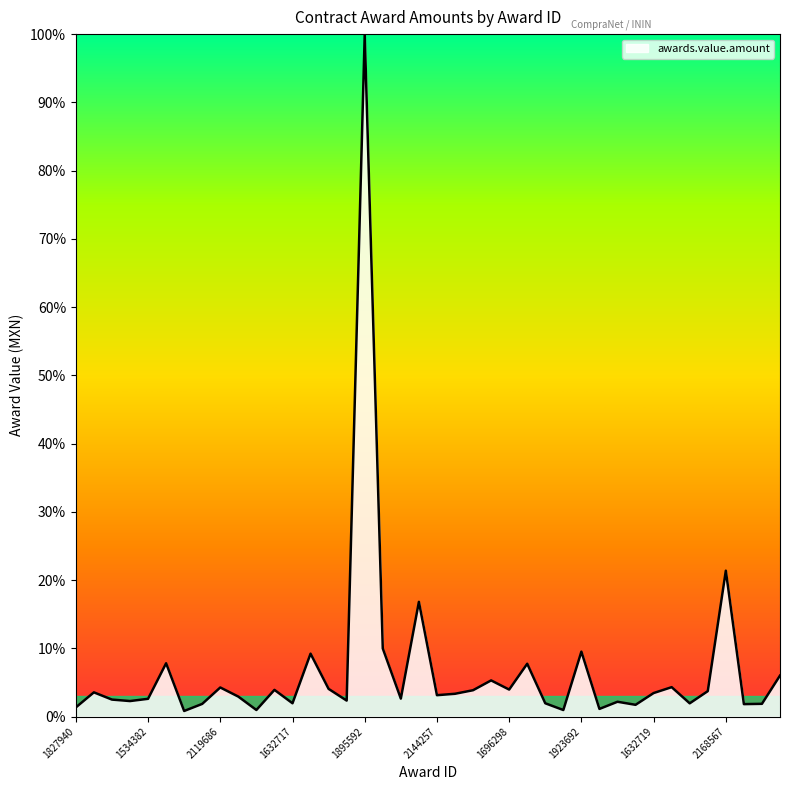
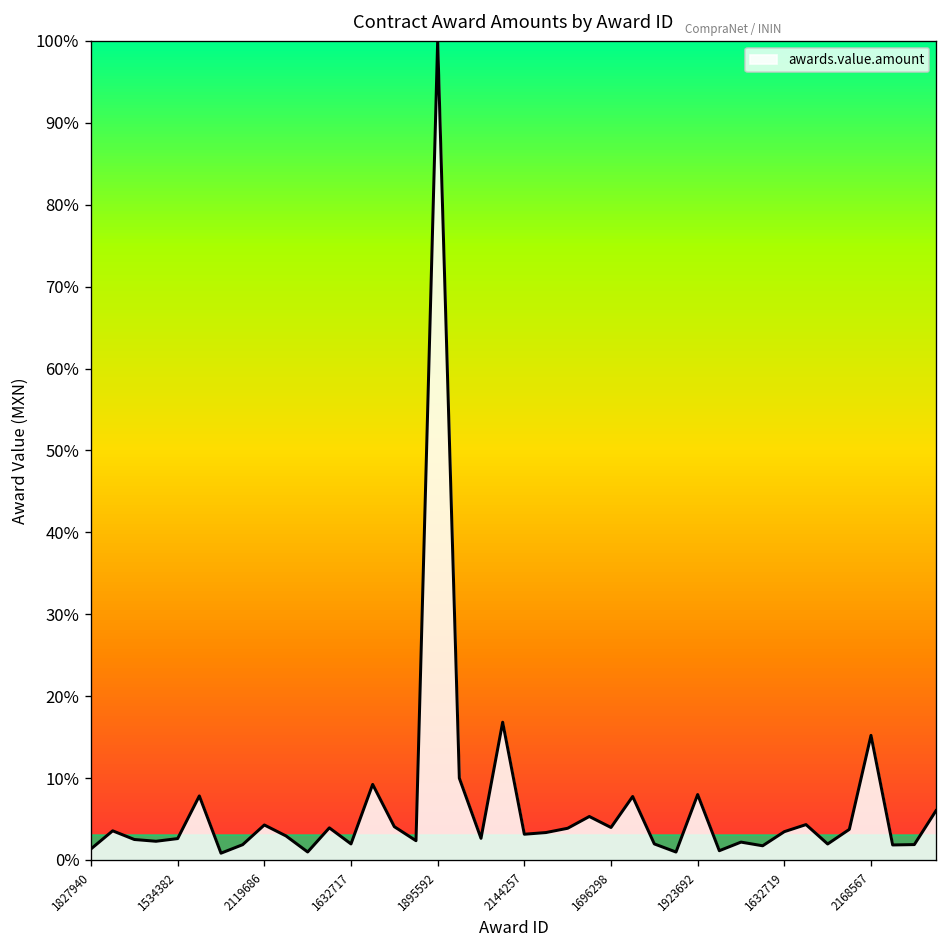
  {
    "2119686": "4%",
    "1895592": "100%",
    "2144257": "3%",
    "1696298": "4%",
-   "1923692": "10%",
+   "1923692": "8%",
    "1632719": "3%",
-   "2168567": "21%"
+   "2168567": "15%"
  }
